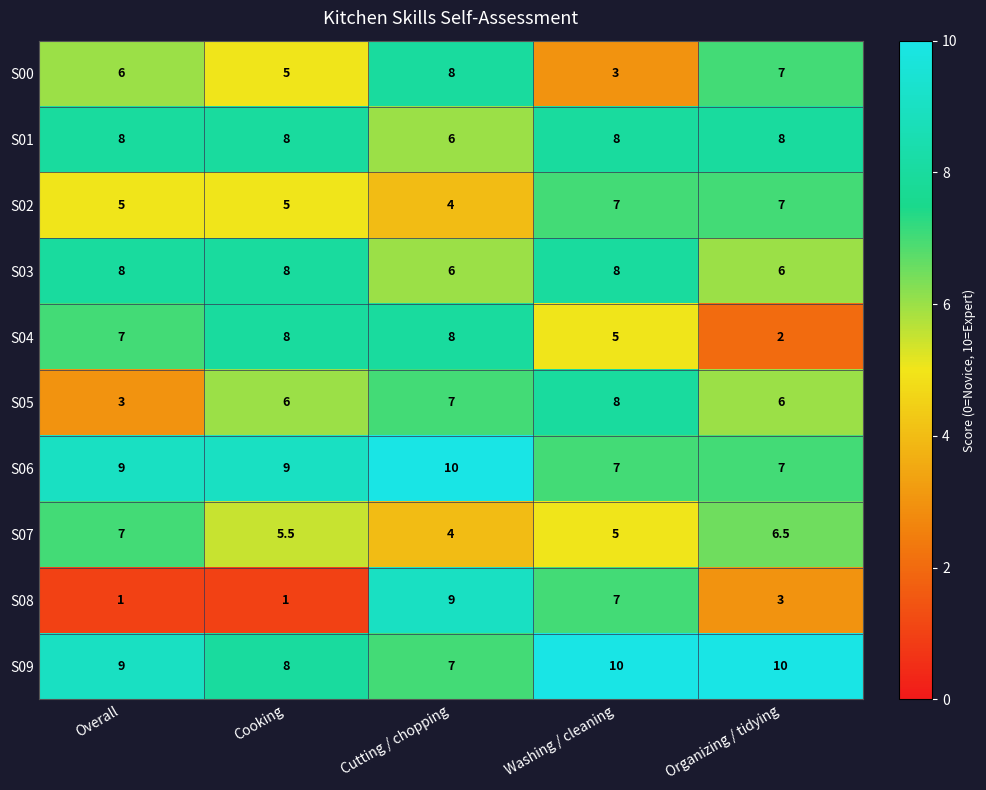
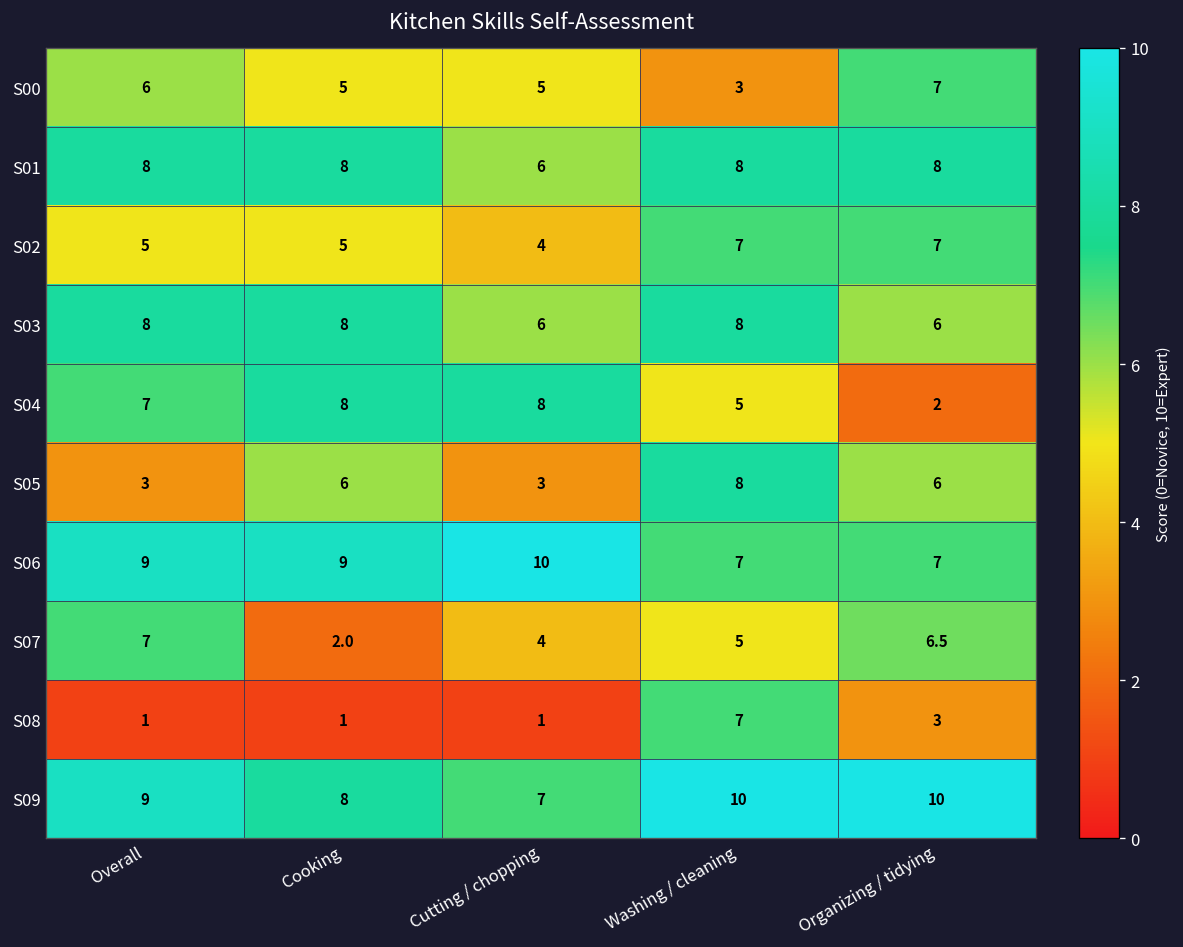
  {
    "S00": {
      "Overall": 6,
      "Cooking": 5,
-     "Cutting / chopping": 8,
+     "Cutting / chopping": 5,
      "Washing / cleaning": 3,
      "Organizing / tidying": 7
    },
    "S01": {
      "Overall": 8,
      "Cooking": 8,
      "Cutting / chopping": 6,
      "Washing / cleaning": 8,
      "Organizing / tidying": 8
    },
    "S02": {
      "Overall": 5,
      "Cooking": 5,
      "Cutting / chopping": 4,
      "Washing / cleaning": 7,
      "Organizing / tidying": 7
    },
    "S03": {
      "Overall": 8,
      "Cooking": 8,
      "Cutting / chopping": 6,
      "Washing / cleaning": 8,
      "Organizing / tidying": 6
    },
    "S04": {
      "Overall": 7,
      "Cooking": 8,
      "Cutting / chopping": 8,
      "Washing / cleaning": 5,
      "Organizing / tidying": 2
    },
    "S05": {
      "Overall": 3,
      "Cooking": 6,
-     "Cutting / chopping": 7,
+     "Cutting / chopping": 3,
      "Washing / cleaning": 8,
      "Organizing / tidying": 6
    },
    "S06": {
      "Overall": 9,
      "Cooking": 9,
      "Cutting / chopping": 10,
      "Washing / cleaning": 7,
      "Organizing / tidying": 7
    },
    "S07": {
      "Overall": 7,
-     "Cooking": 5.5,
+     "Cooking": 2.0,
      "Cutting / chopping": 4,
      "Washing / cleaning": 5,
      "Organizing / tidying": 6.5
    },
    "S08": {
      "Overall": 1,
      "Cooking": 1,
-     "Cutting / chopping": 9,
+     "Cutting / chopping": 1,
      "Washing / cleaning": 7,
      "Organizing / tidying": 3
    },
    "S09": {
      "Overall": 9,
      "Cooking": 8,
      "Cutting / chopping": 7,
      "Washing / cleaning": 10,
      "Organizing / tidying": 10
    }
  }
